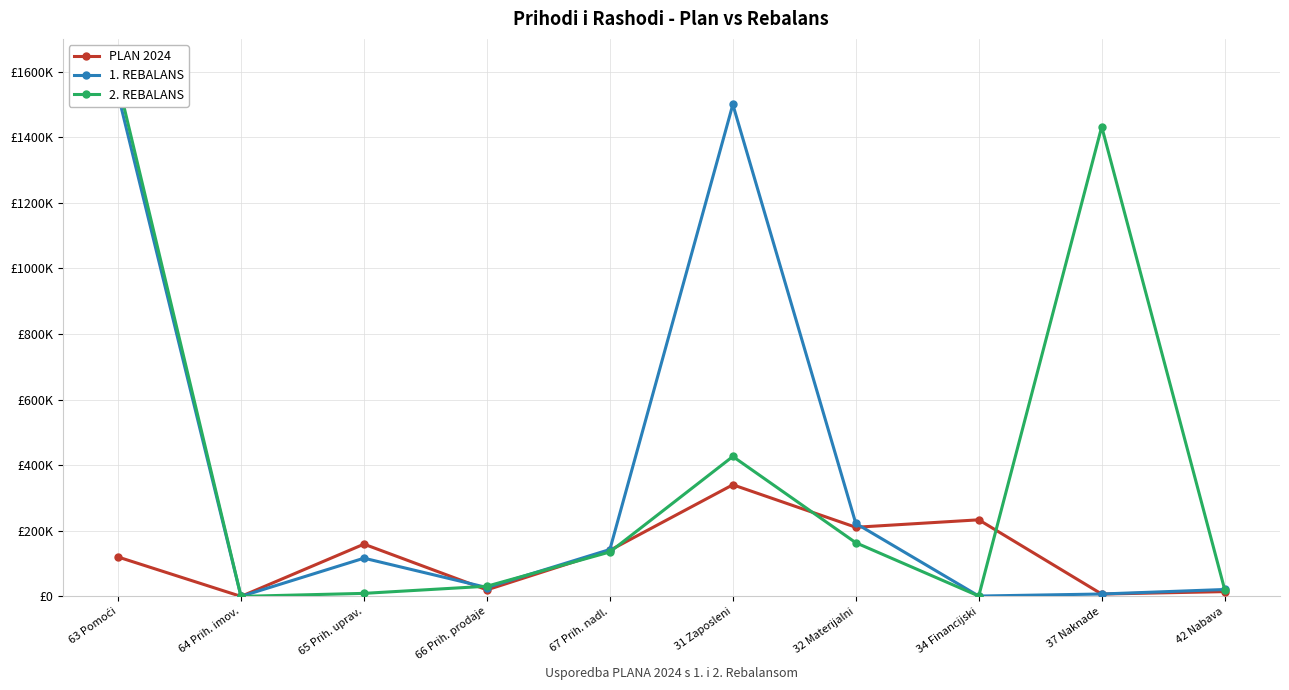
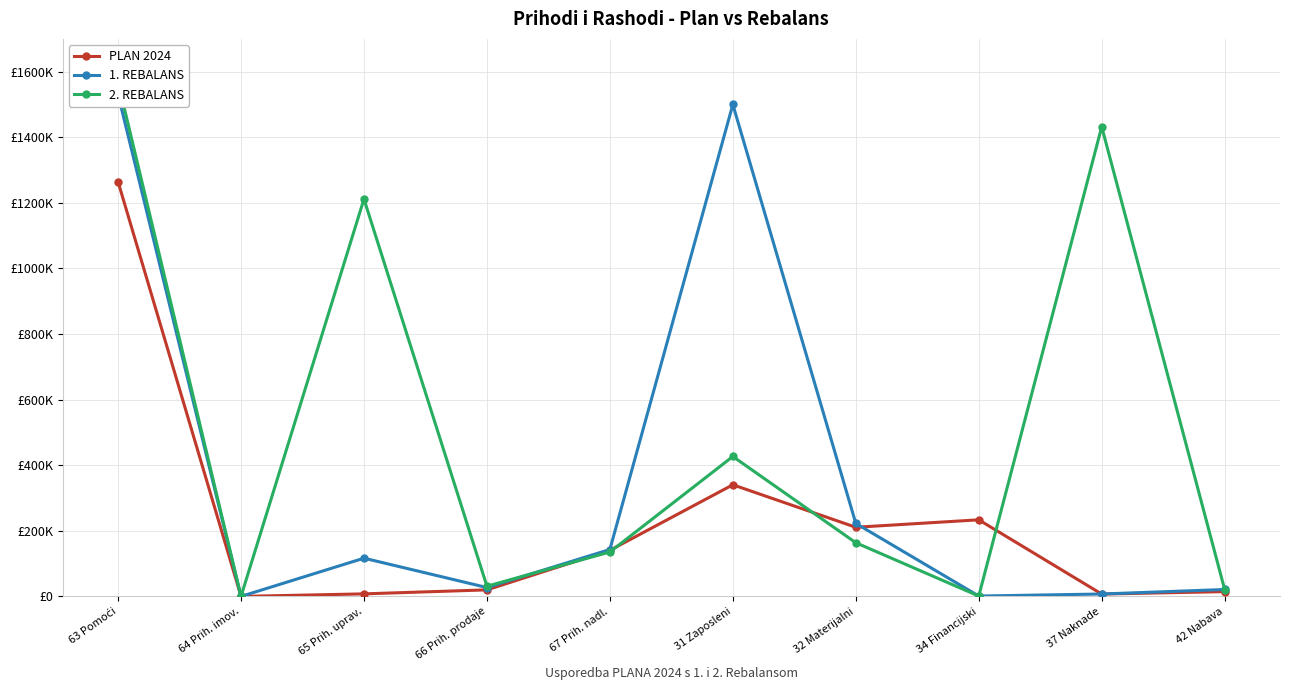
  {
    "PLAN 2024": {
-     "63 Pomoći": "£120000",
-     "65 Prih. uprav.": "£160000",
+     "63 Pomoći": "£1260000",
+     "65 Prih. uprav.": "£10000",
      "31 Zaposleni": "£340000",
      "32 Materijalni": "£210000",
      "34 Financijski": "£230000"
    },
    "1. REBALANS": {
      "65 Prih. uprav.": "£120000",
      "31 Zaposleni": "£1500000",
      "32 Materijalni": "£220000"
    },
    "2. REBALANS": {
-     "65 Prih. uprav.": "£10000",
+     "65 Prih. uprav.": "£1210000",
      "31 Zaposleni": "£430000",
      "32 Materijalni": "£160000",
      "37 Naknade": "£1430000"
    }
  }
